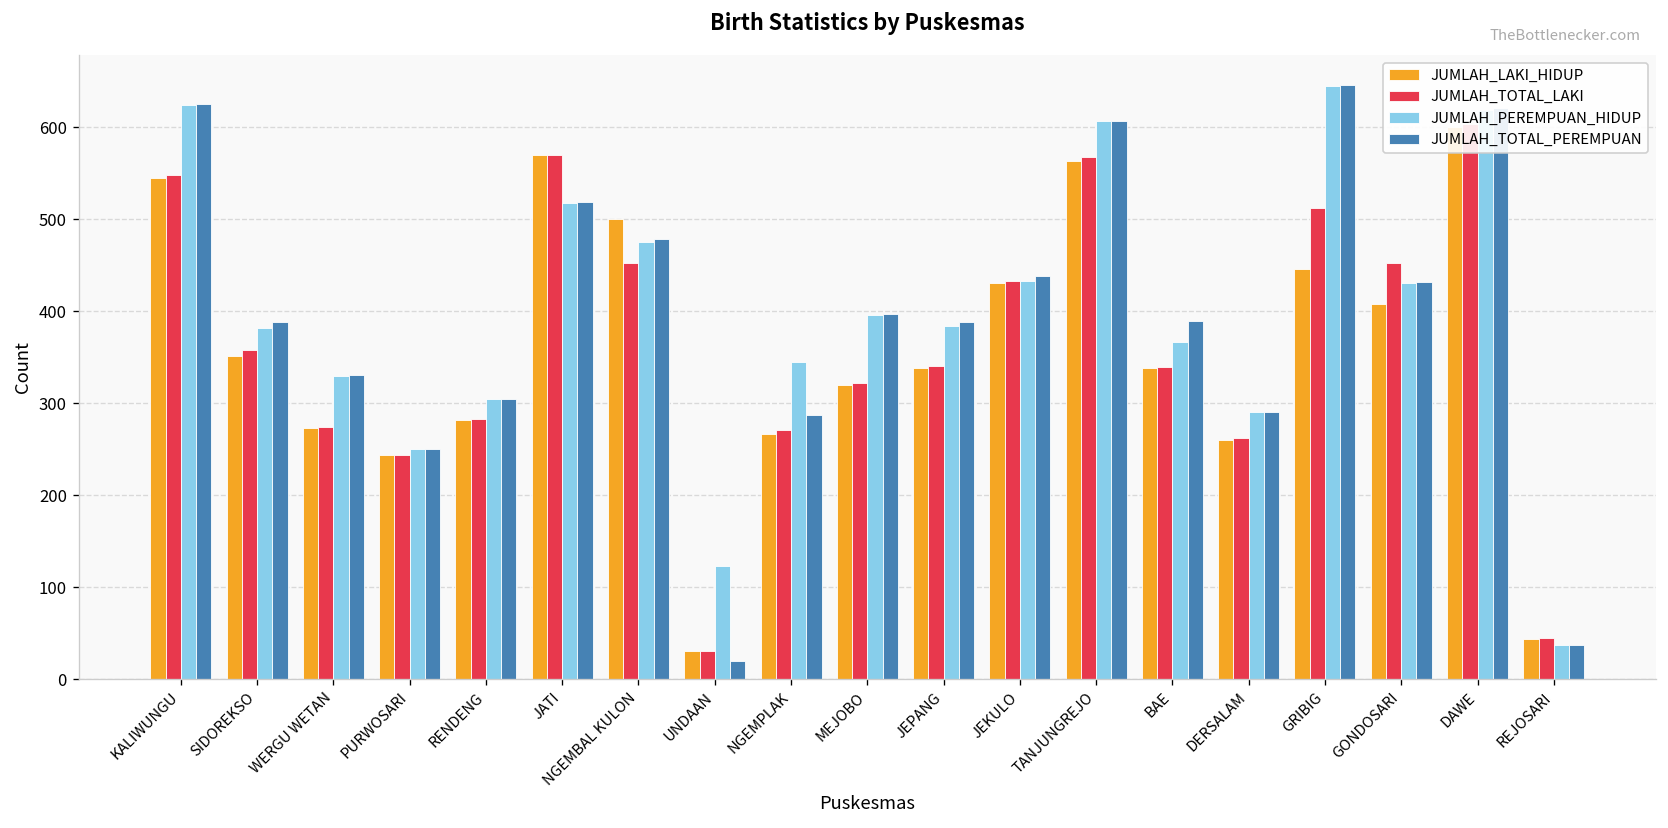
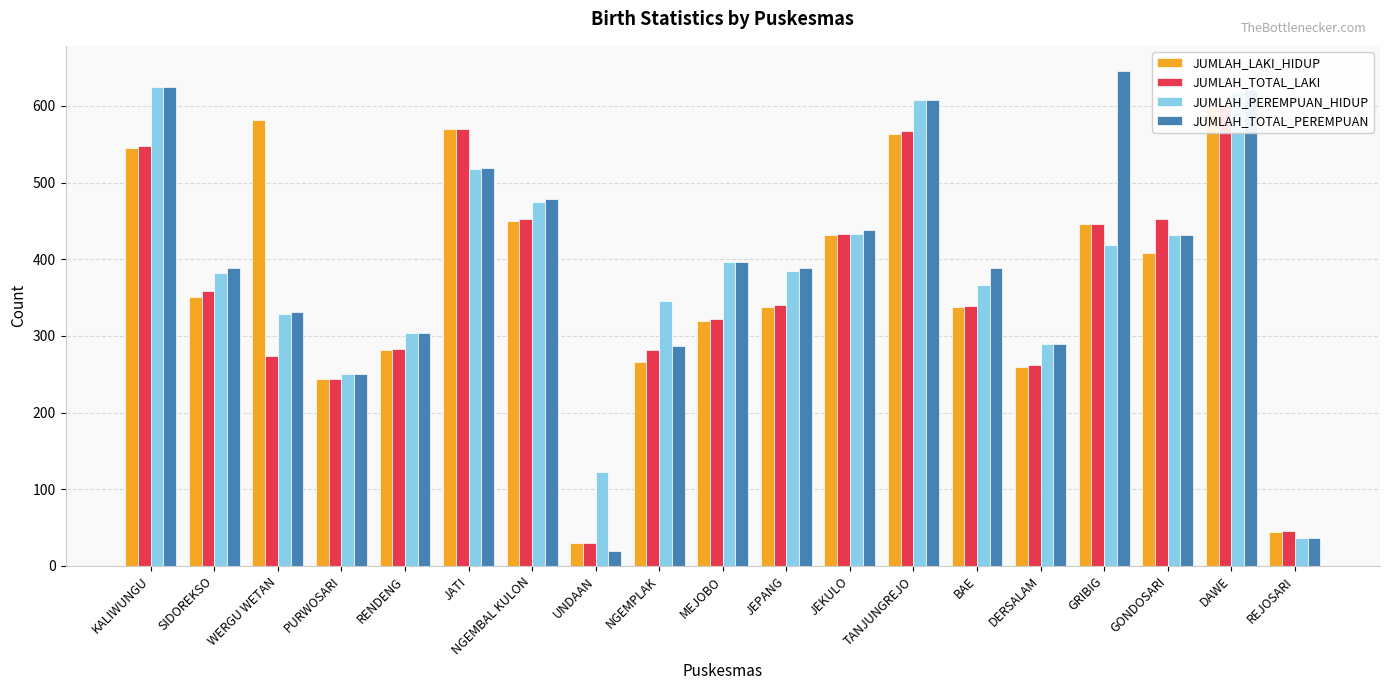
  {
    "JUMLAH_LAKI_HIDUP": {
      "KALIWUNGU": 550,
      "SIDOREKSO": 350,
-     "WERGU WETAN": 270,
+     "WERGU WETAN": 580,
      "PURWOSARI": 240,
      "RENDENG": 280,
      "JATI": 570,
-     "NGEMBAL KULON": 500,
+     "NGEMBAL KULON": 450,
      "UNDAAN": 30,
      "NGEMPLAK": 270,
      "MEJOBO": 320,
      "JEPANG": 340,
      "JEKULO": 430,
      "TANJUNGREJO": 560,
      "BAE": 340,
      "DERSALAM": 260,
      "GRIBIG": 450,
      "GONDOSARI": 410,
      "REJOSARI": 40
    },
    "JUMLAH_TOTAL_LAKI": {
      "KALIWUNGU": 550,
      "SIDOREKSO": 360,
      "WERGU WETAN": 270,
      "PURWOSARI": 240,
      "RENDENG": 280,
      "JATI": 570,
      "NGEMBAL KULON": 450,
      "UNDAAN": 30,
-     "NGEMPLAK": 270,
+     "NGEMPLAK": 280,
      "MEJOBO": 320,
      "JEPANG": 340,
      "JEKULO": 430,
      "TANJUNGREJO": 570,
      "BAE": 340,
      "DERSALAM": 260,
-     "GRIBIG": 510,
+     "GRIBIG": 450,
      "GONDOSARI": 450,
      "REJOSARI": 50
    },
    "JUMLAH_PEREMPUAN_HIDUP": {
      "KALIWUNGU": 620,
      "SIDOREKSO": 380,
      "WERGU WETAN": 330,
      "PURWOSARI": 250,
      "RENDENG": 300,
      "JATI": 520,
      "NGEMBAL KULON": 480,
      "UNDAAN": 120,
      "NGEMPLAK": 350,
      "MEJOBO": 400,
      "JEPANG": 380,
      "JEKULO": 430,
      "TANJUNGREJO": 610,
      "BAE": 370,
      "DERSALAM": 290,
-     "GRIBIG": 650,
+     "GRIBIG": 420,
      "GONDOSARI": 430,
      "REJOSARI": 40
    },
    "JUMLAH_TOTAL_PEREMPUAN": {
      "KALIWUNGU": 630,
      "SIDOREKSO": 390,
      "WERGU WETAN": 330,
      "PURWOSARI": 250,
      "RENDENG": 300,
      "JATI": 520,
      "NGEMBAL KULON": 480,
      "UNDAAN": 20,
      "NGEMPLAK": 290,
      "MEJOBO": 400,
      "JEPANG": 390,
      "JEKULO": 440,
      "TANJUNGREJO": 610,
      "BAE": 390,
      "DERSALAM": 290,
      "GRIBIG": 650,
      "GONDOSARI": 430,
      "REJOSARI": 40
    }
  }
